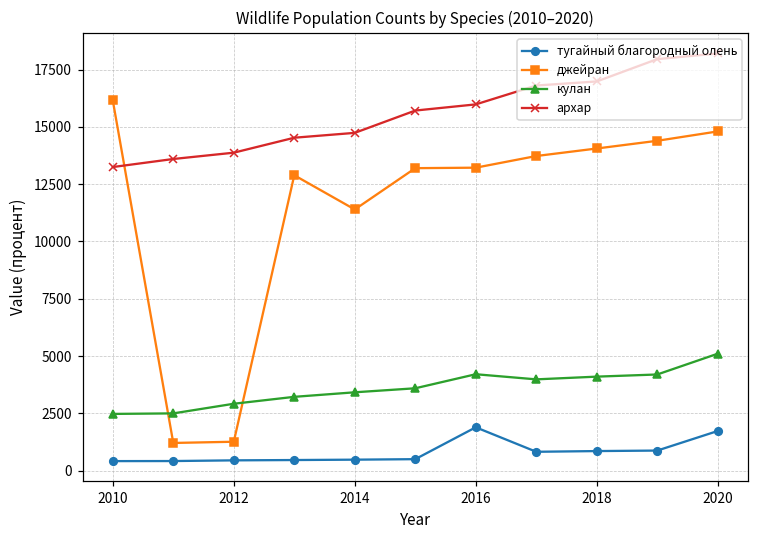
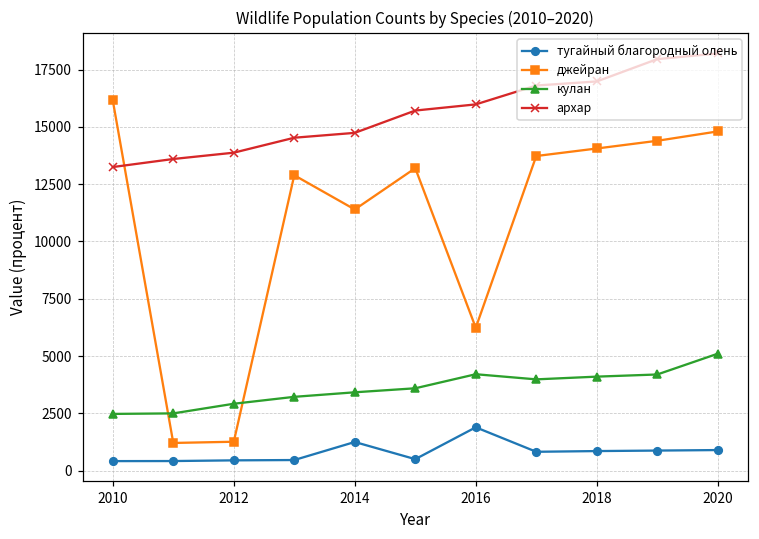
  {
    "тугайный благородный олень": {
      "2010": 400,
      "2012": 500,
-     "2014": 500,
+     "2014": 1300,
      "2016": 1900,
      "2018": 900,
-     "2020": 1700
+     "2020": 900
    },
    "джейран": {
      "2010": 16200,
      "2012": 1300,
      "2014": 11400,
-     "2016": 13200,
+     "2016": 6200,
      "2018": 14100,
      "2020": 14800
    },
    "кулан": {
      "2010": 2500,
      "2012": 2900,
      "2014": 3400,
      "2016": 4200,
      "2018": 4100,
      "2020": 5100
    },
    "архар": {
      "2010": 13200,
      "2012": 13900,
      "2014": 14700,
      "2016": 16000
    }
  }
